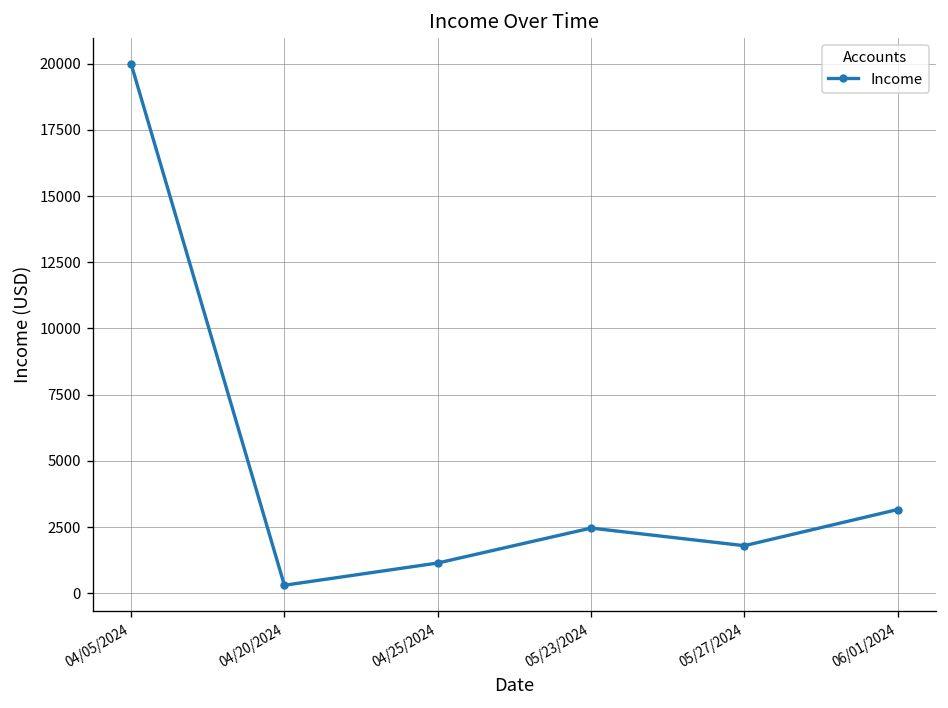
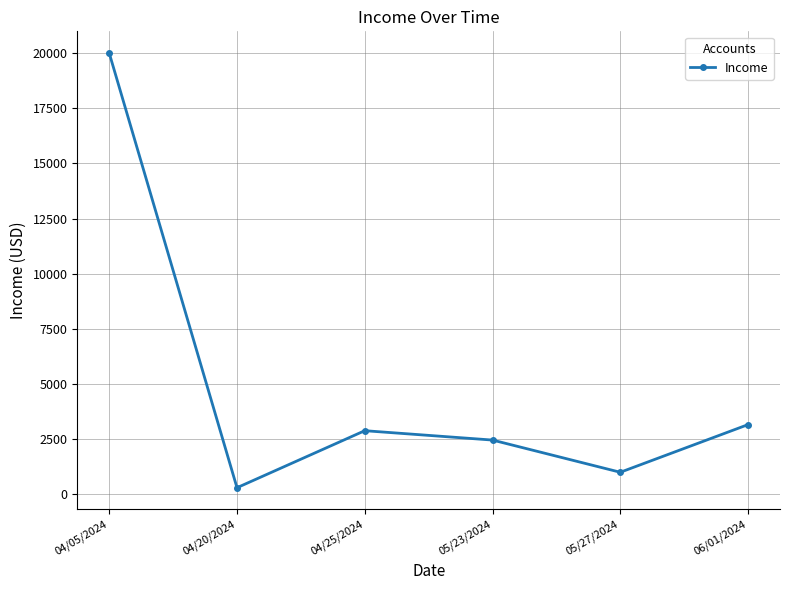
  {
    "04/05/2024": 20000,
    "04/20/2024": 300,
-   "04/25/2024": 1100,
+   "04/25/2024": 2900,
    "05/23/2024": 2500,
-   "05/27/2024": 1800,
+   "05/27/2024": 1000,
    "06/01/2024": 3200
  }
